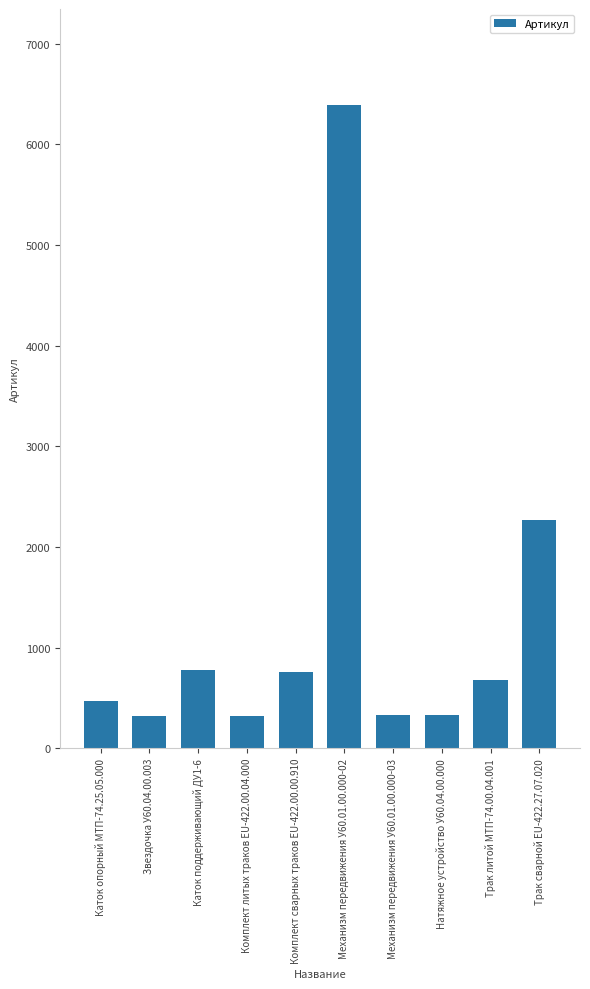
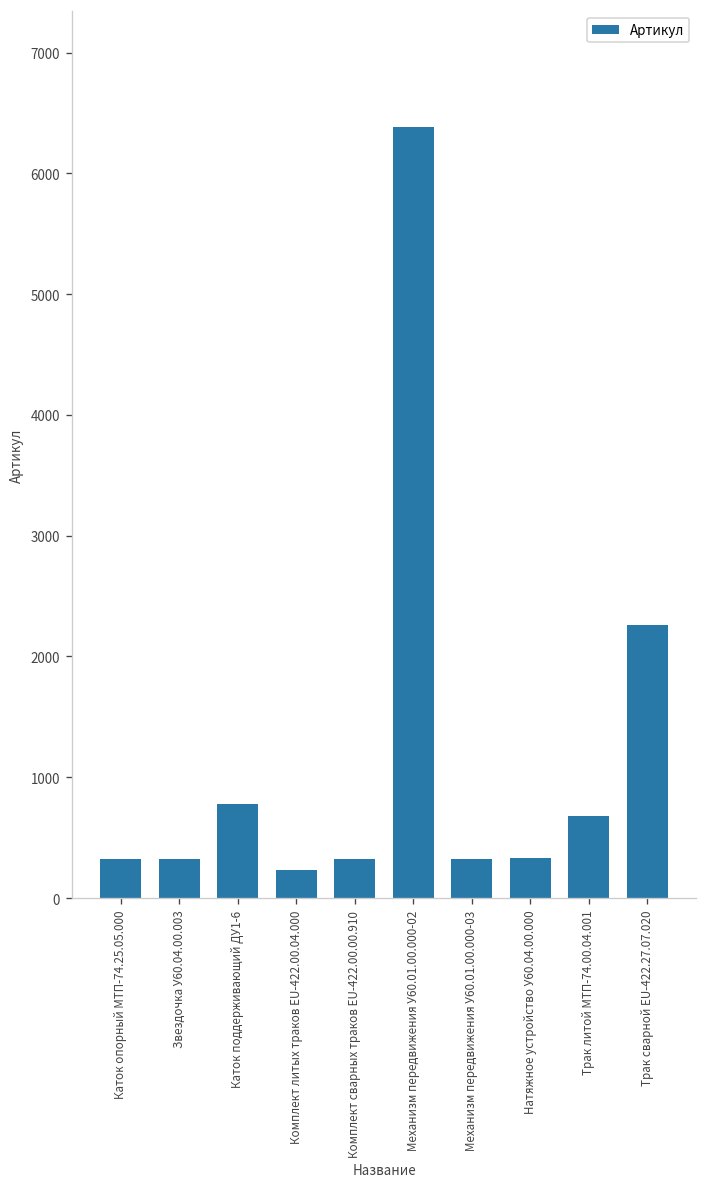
  {
-   "Каток опорный МТП-74.25.05.000": 470,
+   "Каток опорный МТП-74.25.05.000": 320,
    "Звездочка У60.04.00.003": 320,
    "Каток поддерживающий ДУ1-6": 780,
-   "Комплект литых траков EU-422.00.04.000": 330,
-   "Комплект сварных траков EU-422.00.00.910": 760,
+   "Комплект литых траков EU-422.00.04.000": 240,
+   "Комплект сварных траков EU-422.00.00.910": 330,
    "Механизм передвижения У60.01.00.000-02": 6390,
    "Механизм передвижения У60.01.00.000-03": 330,
    "Натяжное устройство У60.04.00.000": 330,
    "Трак литой МТП-74.00.04.001": 680,
    "Трак сварной EU-422.27.07.020": 2260
  }
